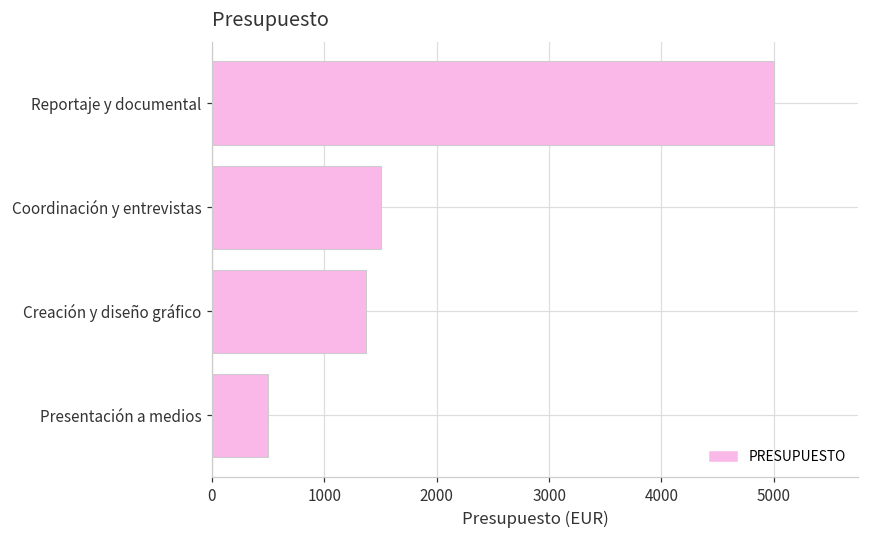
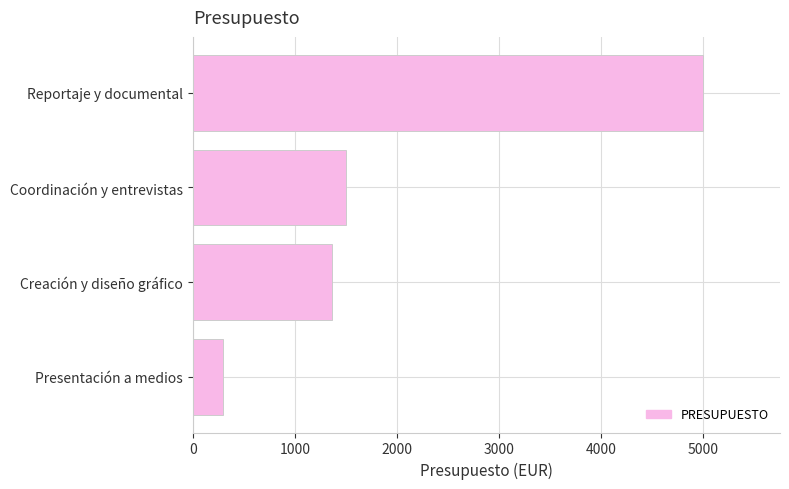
  {
    "Reportaje y documental": 5000,
    "Coordinación y entrevistas": 1500,
    "Creación y diseño gráfico": 1370,
-   "Presentación a medios": 500
+   "Presentación a medios": 300
  }
